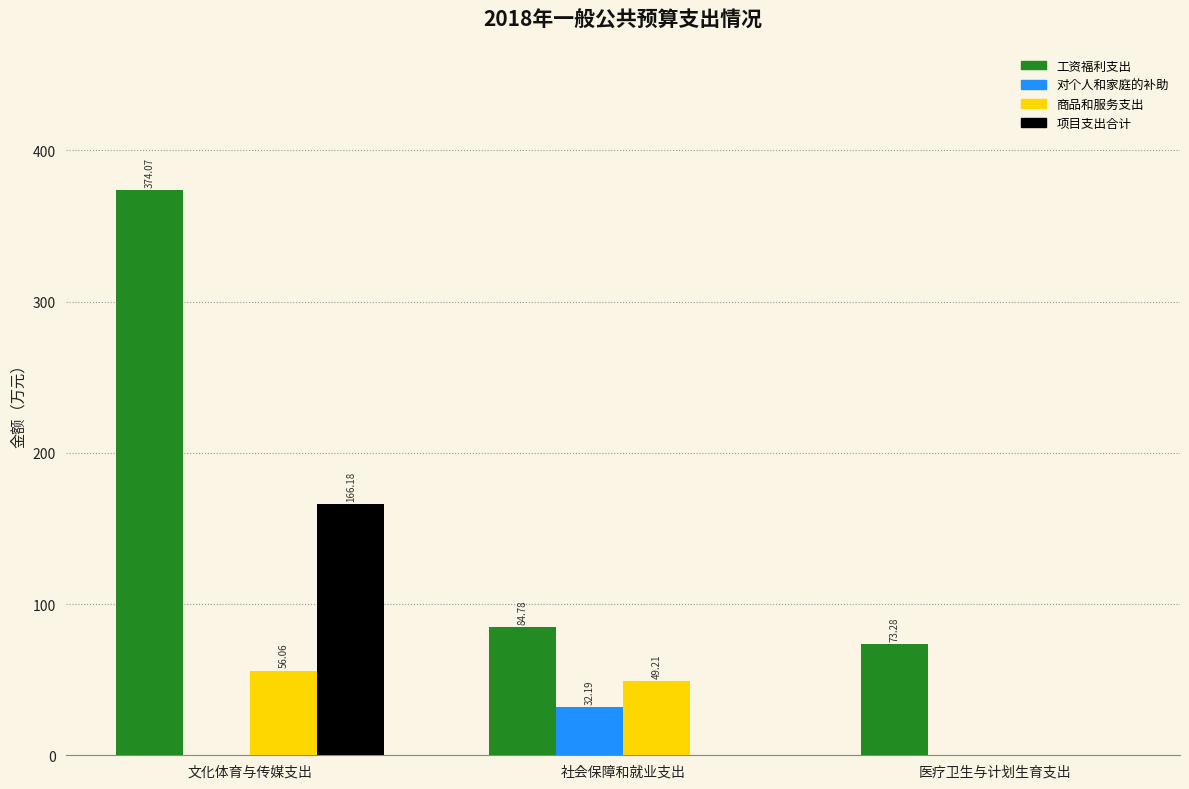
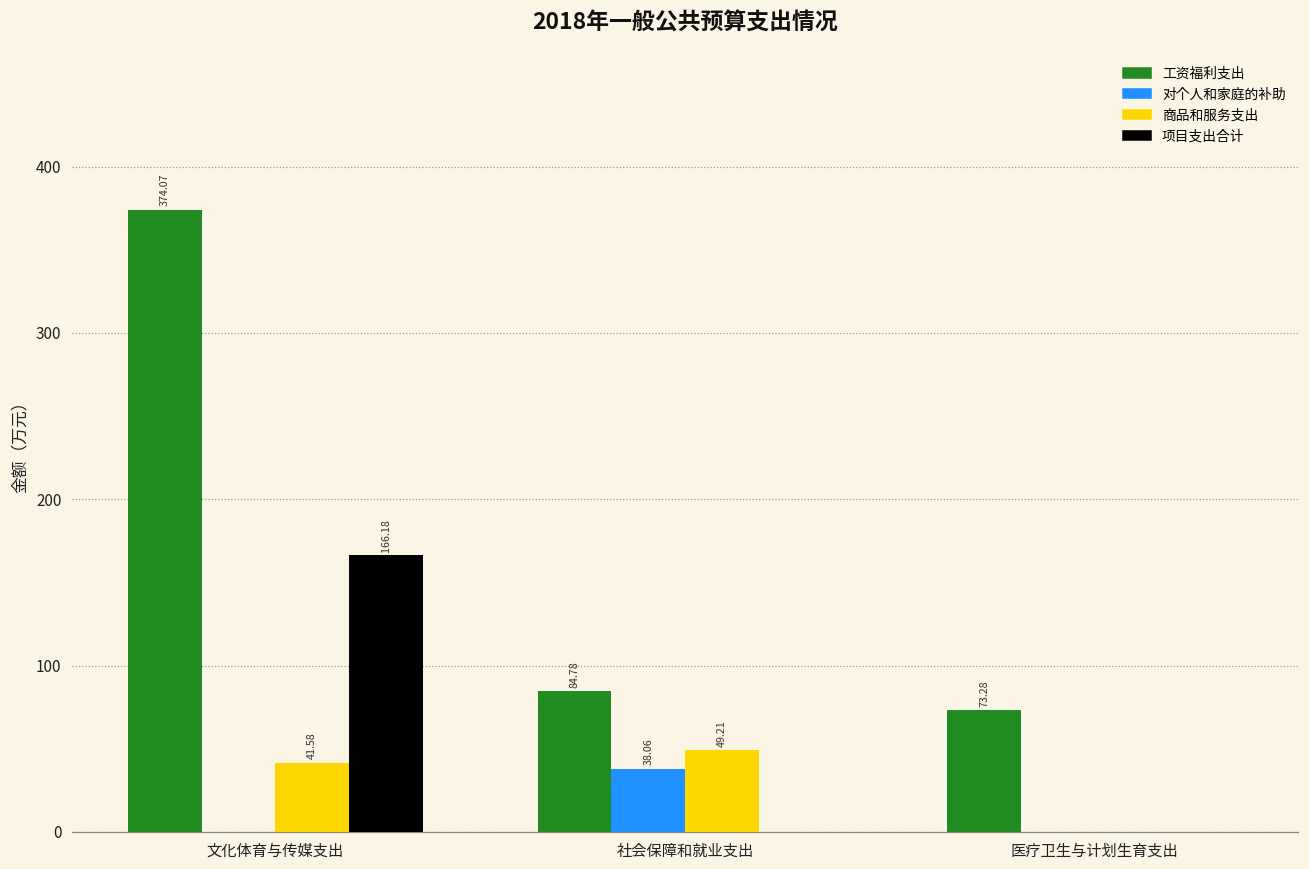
  {
    "工资福利支出": {
      "文化体育与传媒支出": 374.07,
      "社会保障和就业支出": 84.78,
      "医疗卫生与计划生育支出": 73.28
    },
    "对个人和家庭的补助": {
-     "社会保障和就业支出": 32.19
+     "社会保障和就业支出": 38.06
    },
    "商品和服务支出": {
-     "文化体育与传媒支出": 56.06,
+     "文化体育与传媒支出": 41.58,
      "社会保障和就业支出": 49.21
    },
    "项目支出合计": {
      "文化体育与传媒支出": 166.18
    }
  }
